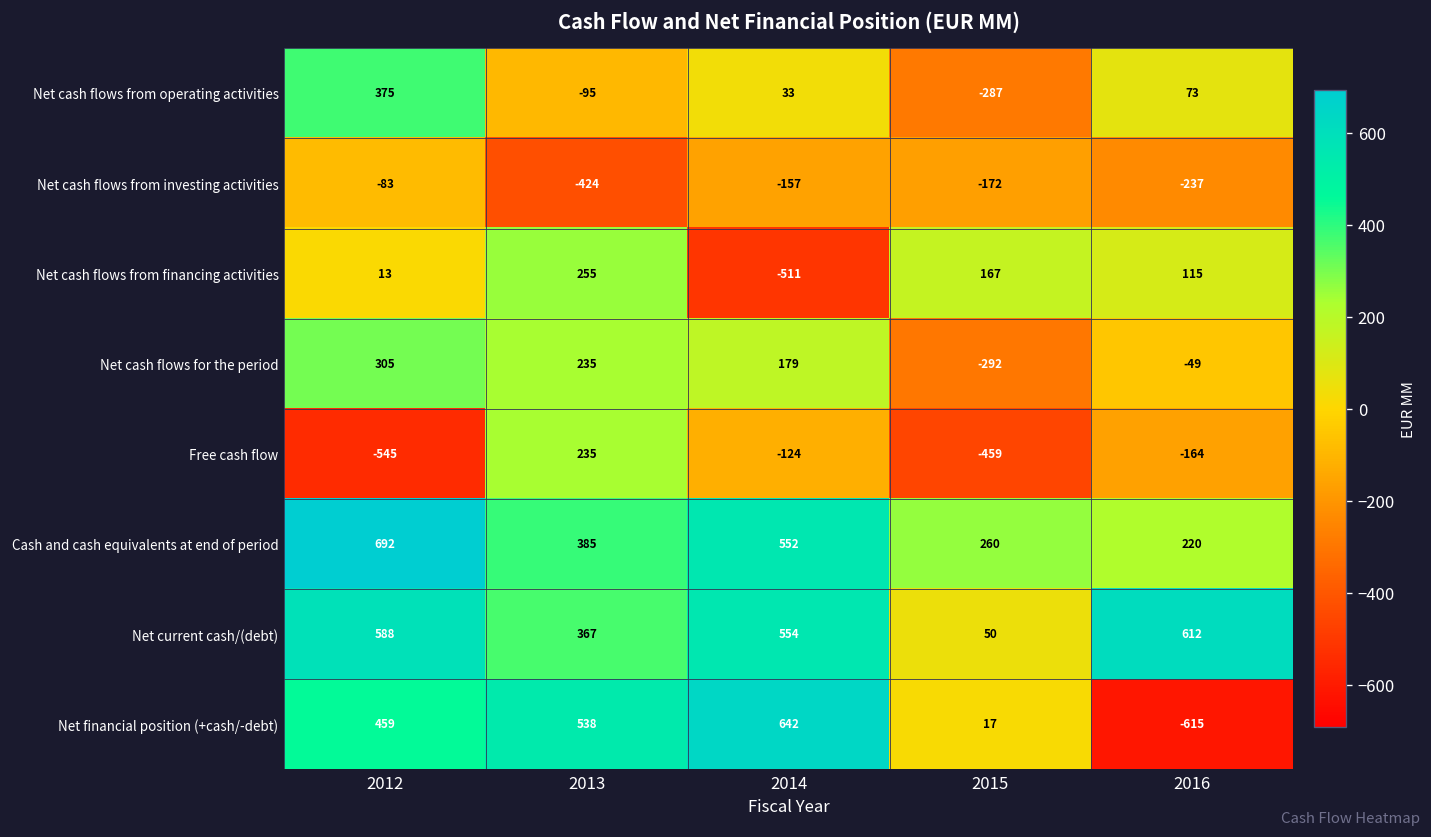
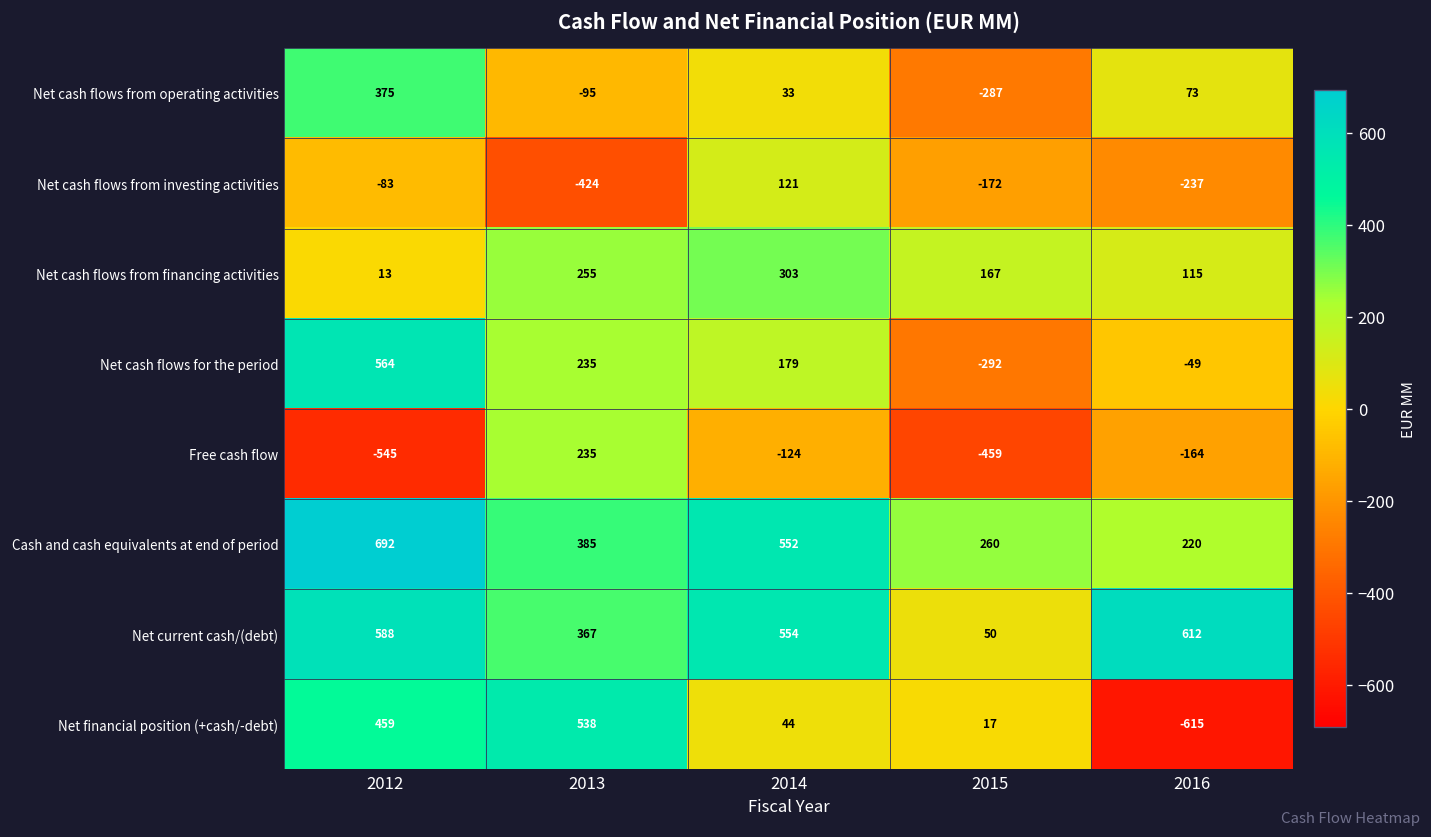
  {
    "Net cash flows from operating activities": {
      "2012": 375,
      "2013": -95,
      "2014": 33,
      "2015": -287,
      "2016": 73
    },
    "Net cash flows from investing activities": {
      "2012": -83,
      "2013": -424,
-     "2014": -157,
+     "2014": 121,
      "2015": -172,
      "2016": -237
    },
    "Net cash flows from financing activities": {
      "2012": 13,
      "2013": 255,
-     "2014": -511,
+     "2014": 303,
      "2015": 167,
      "2016": 115
    },
    "Net cash flows for the period": {
-     "2012": 305,
+     "2012": 564,
      "2013": 235,
      "2014": 179,
      "2015": -292,
      "2016": -49
    },
    "Free cash flow": {
      "2012": -545,
      "2013": 235,
      "2014": -124,
      "2015": -459,
      "2016": -164
    },
    "Cash and cash equivalents at end of period": {
      "2012": 692,
      "2013": 385,
      "2014": 552,
      "2015": 260,
      "2016": 220
    },
    "Net current cash/(debt)": {
      "2012": 588,
      "2013": 367,
      "2014": 554,
      "2015": 50,
      "2016": 612
    },
    "Net financial position (+cash/-debt)": {
      "2012": 459,
      "2013": 538,
-     "2014": 642,
+     "2014": 44,
      "2015": 17,
      "2016": -615
    }
  }
